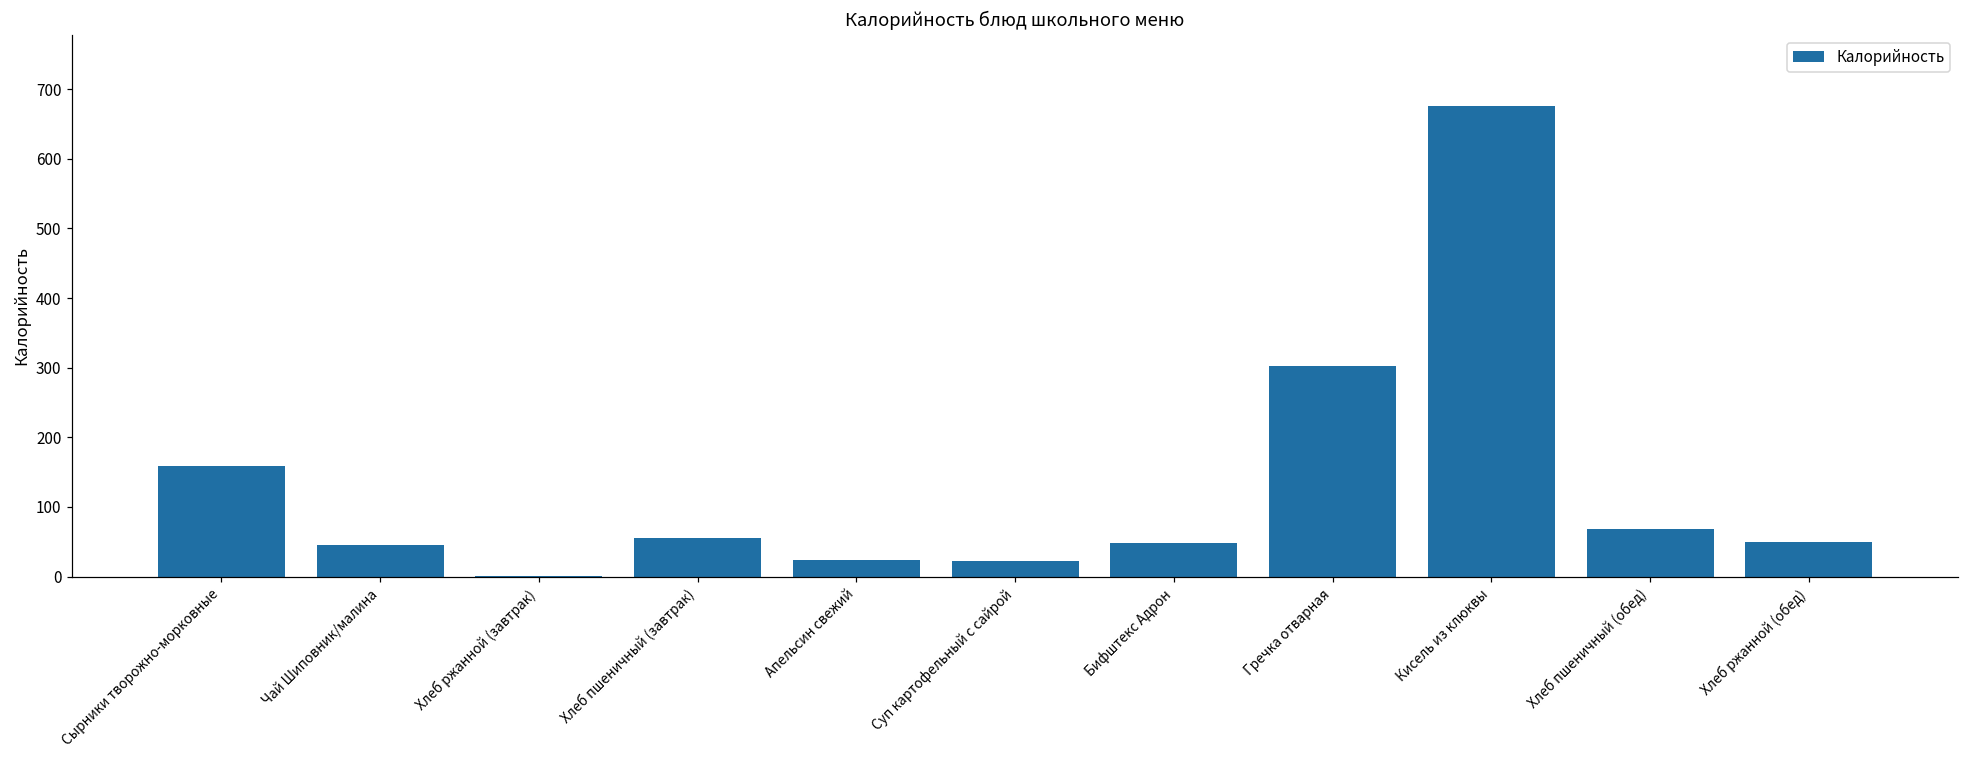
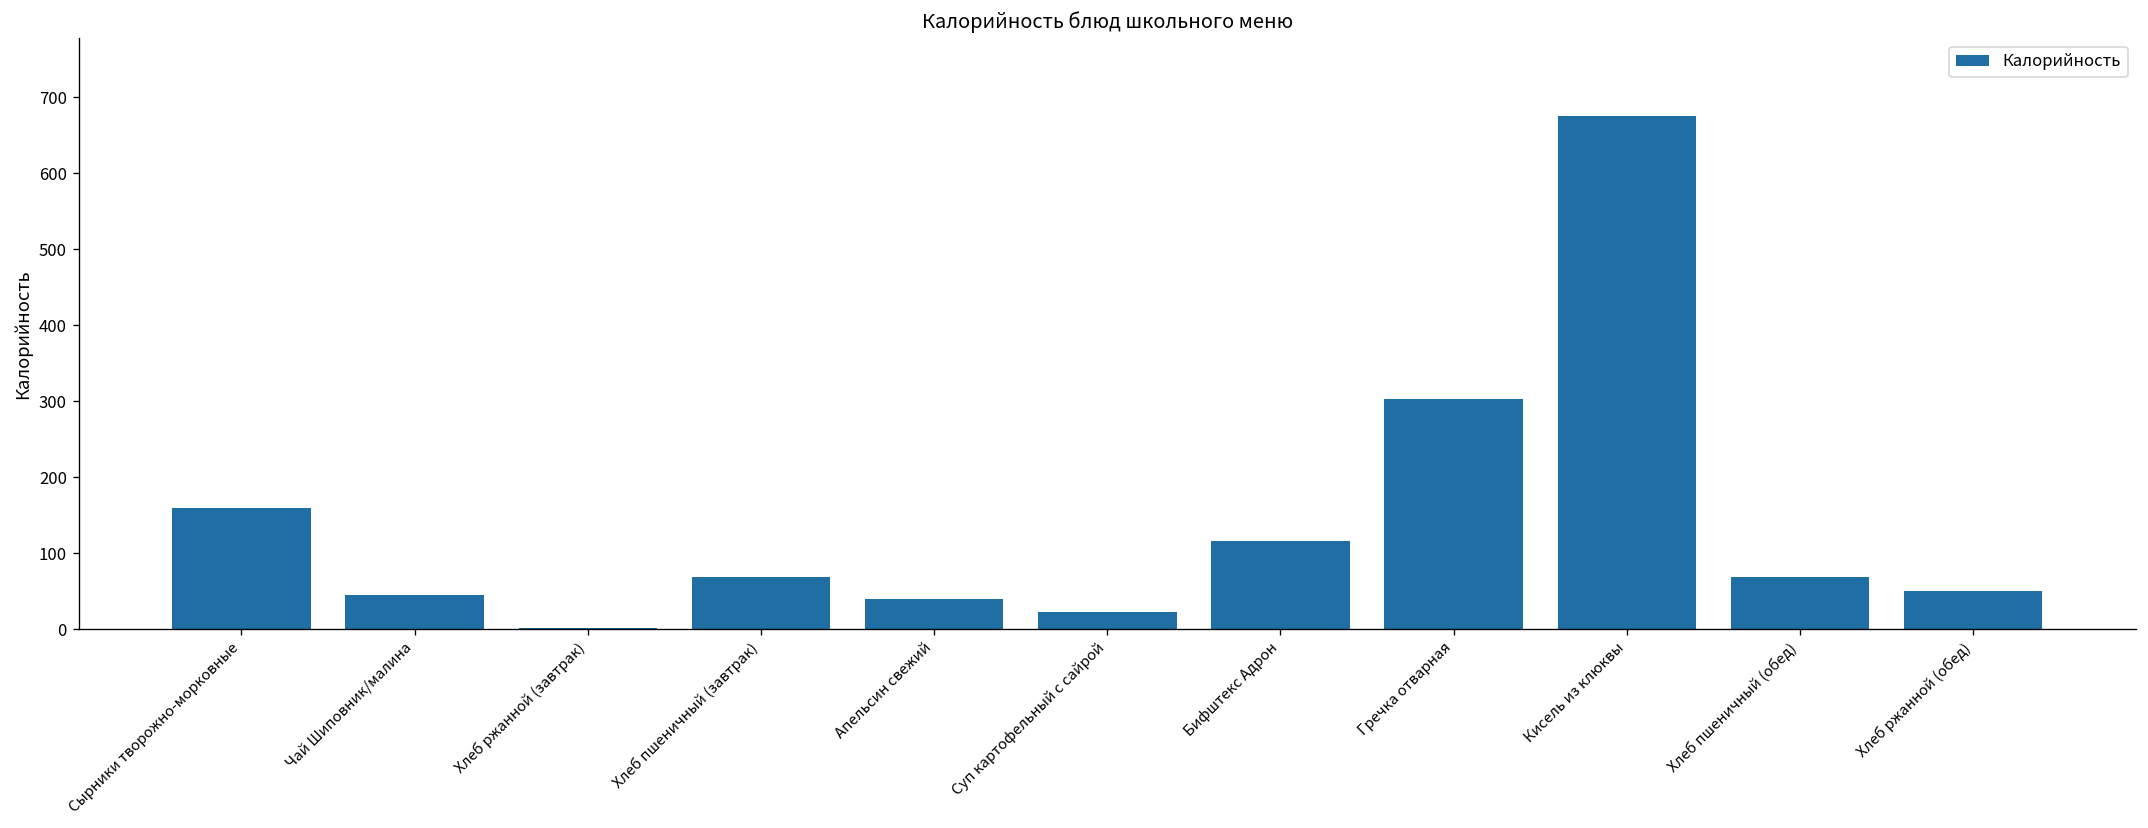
  {
    "Сырники творожно-морковные": 160,
    "Чай Шиповник/малина": 50,
-   "Хлеб пшеничный (завтрак)": 60,
-   "Апельсин свежий": 20,
+   "Хлеб пшеничный (завтрак)": 70,
+   "Апельсин свежий": 40,
    "Суп картофельный с сайрой": 20,
-   "Бифштекс Адрон": 50,
+   "Бифштекс Адрон": 120,
    "Гречка отварная": 300,
    "Кисель из клюквы": 680,
    "Хлеб пшеничный (обед)": 70,
    "Хлеб ржанной (обед)": 50
  }
